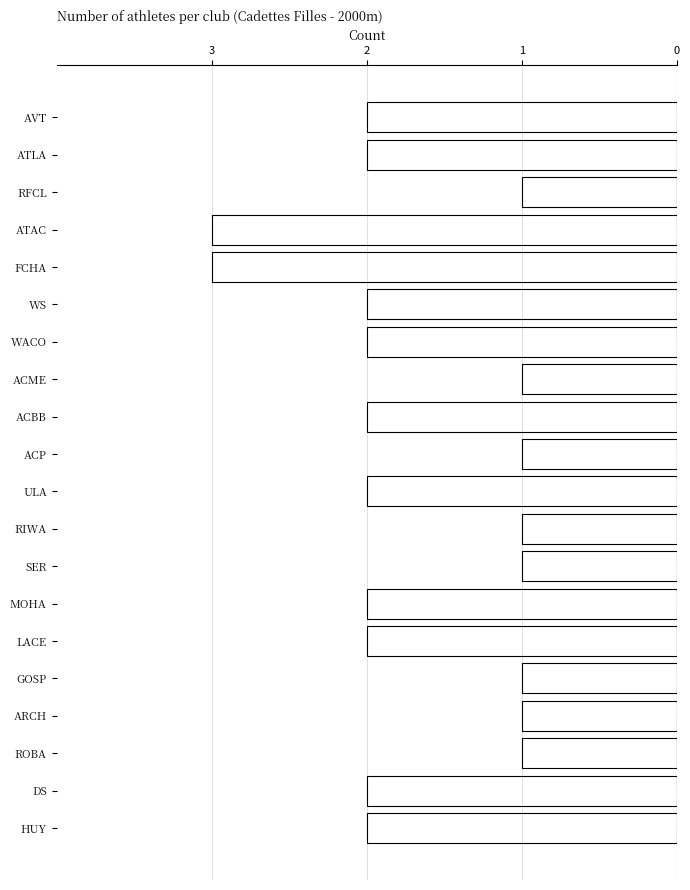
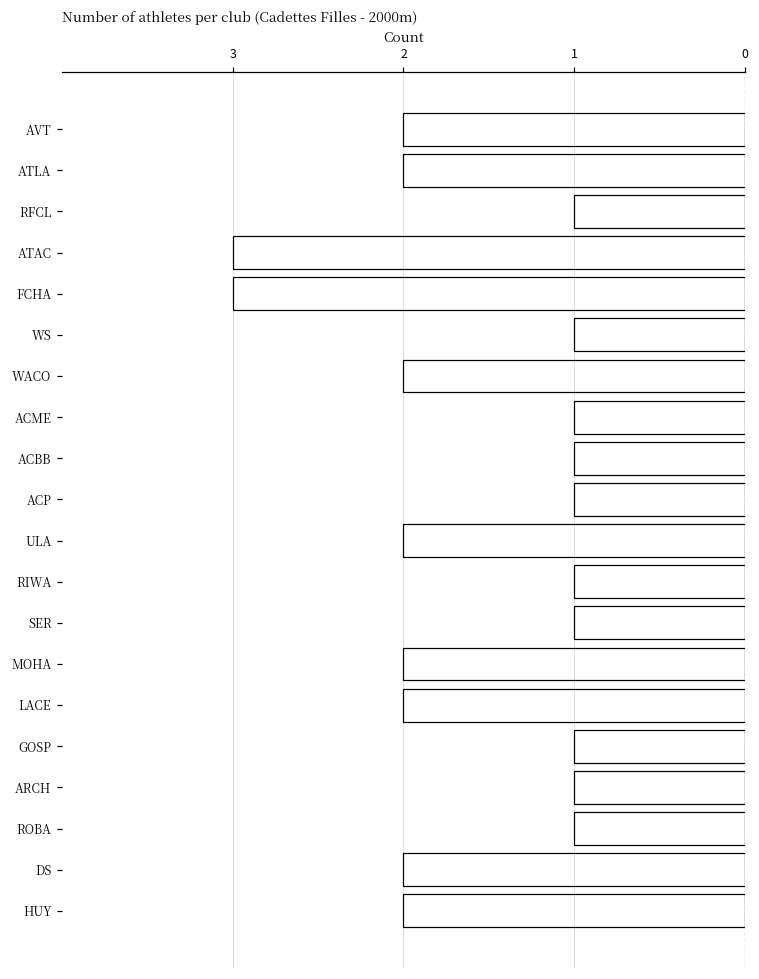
  {
    "AVT": 2,
    "ATLA": 2,
    "RFCL": 1,
    "ATAC": 3,
    "FCHA": 3,
-   "WS": 2,
+   "WS": 1,
    "WACO": 2,
    "ACME": 1,
-   "ACBB": 2,
+   "ACBB": 1,
    "ACP": 1,
    "ULA": 2,
    "RIWA": 1,
    "SER": 1,
    "MOHA": 2,
    "LACE": 2,
    "GOSP": 1,
    "ARCH": 1,
    "ROBA": 1,
    "DS": 2,
    "HUY": 2
  }
